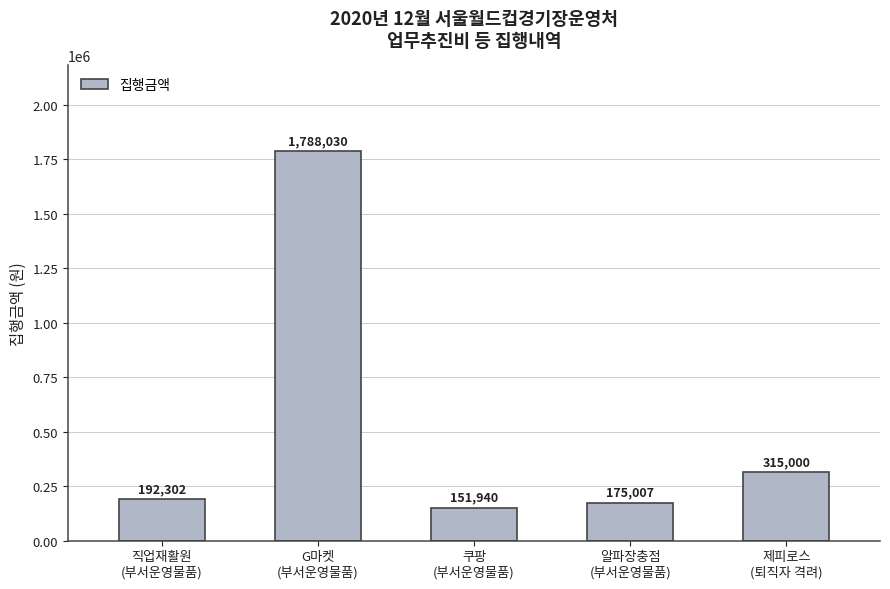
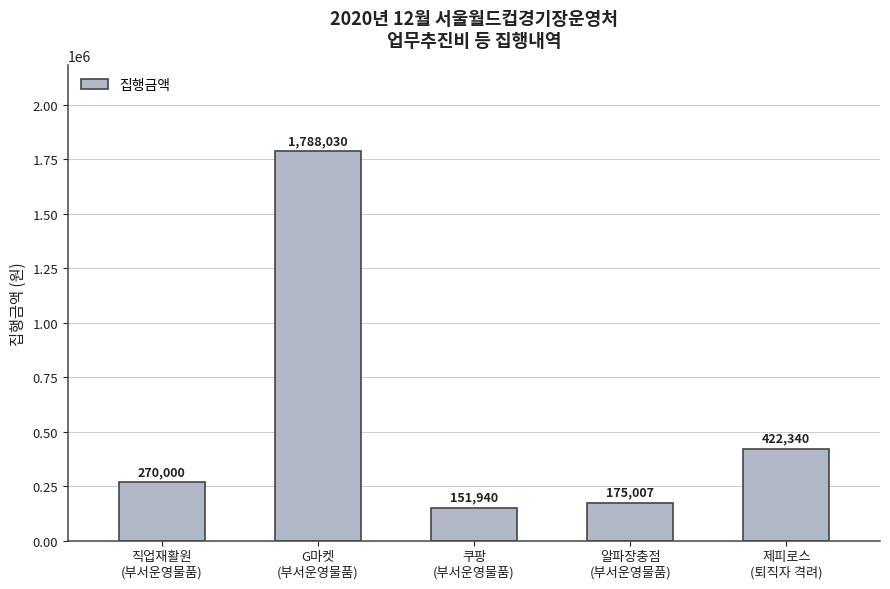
  {
-   "직업재활원 (부서운영물품)": "192,302",
+   "직업재활원 (부서운영물품)": "270,000",
    "G마켓 (부서운영물품)": "1,788,030",
    "쿠팡 (부서운영물품)": "151,940",
    "알파장충점 (부서운영물품)": "175,007",
-   "제피로스 (퇴직자 격려)": "315,000"
+   "제피로스 (퇴직자 격려)": "422,340"
  }
